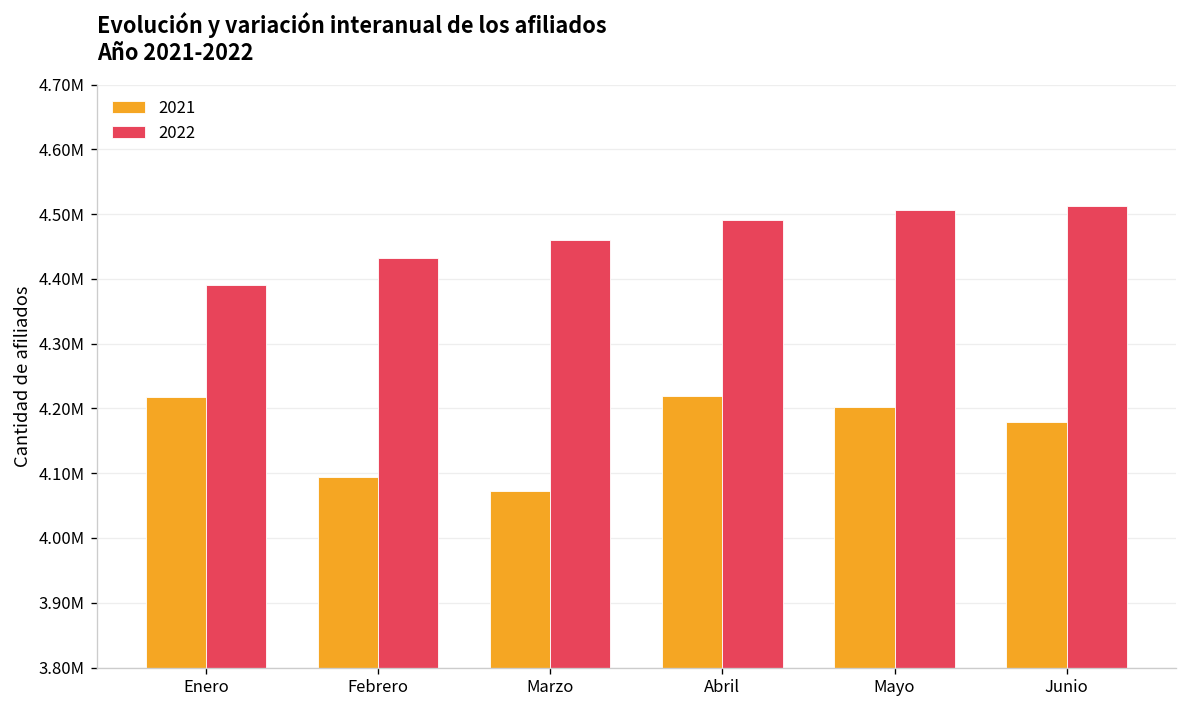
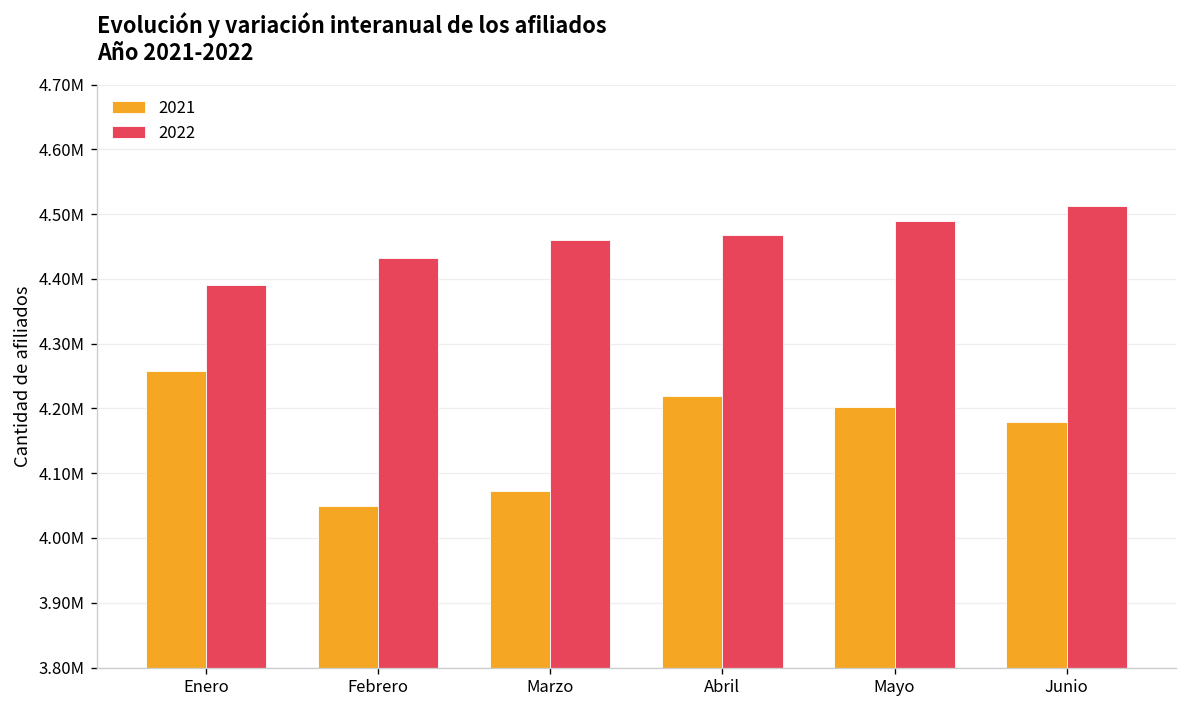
  {
    "2021": {
-     "Enero": 4220000,
-     "Febrero": 4090000,
+     "Enero": 4260000,
+     "Febrero": 4050000,
      "Marzo": 4070000,
      "Abril": 4220000,
      "Mayo": 4200000,
      "Junio": 4180000
    },
    "2022": {
      "Enero": 4390000,
      "Febrero": 4430000,
      "Marzo": 4460000,
-     "Abril": 4490000,
-     "Mayo": 4510000,
+     "Abril": 4470000,
+     "Mayo": 4490000,
      "Junio": 4510000
    }
  }
